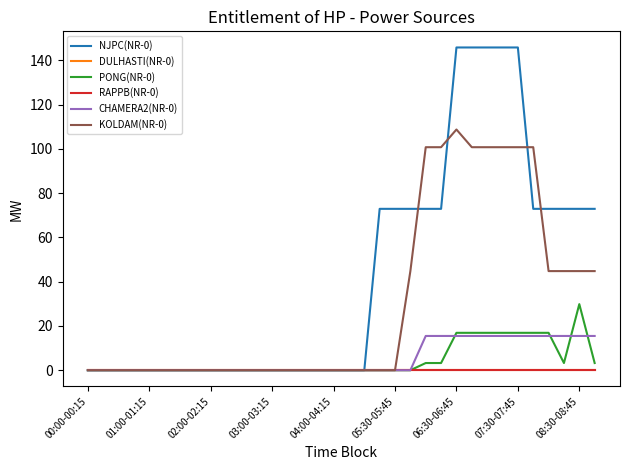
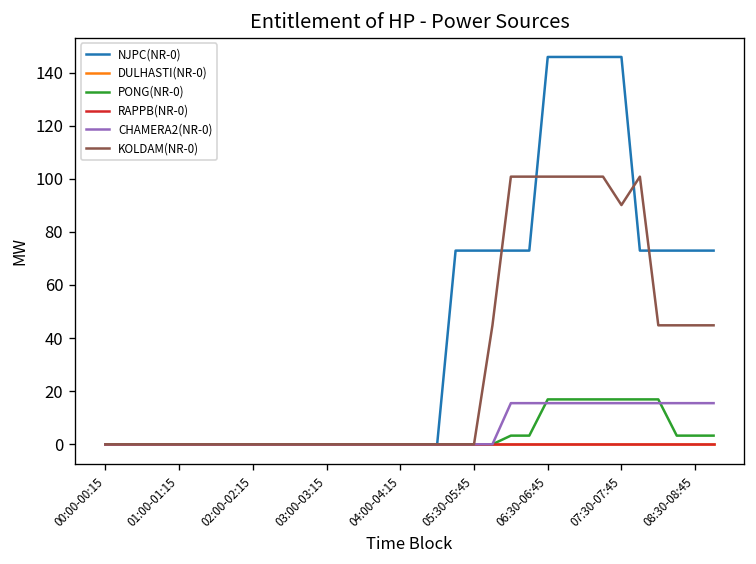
  {
    "NJPC(NR-0)": {
      "05:30-05:45": 73,
      "06:30-06:45": 146,
      "07:30-07:45": 146,
      "08:30-08:45": 73
    },
    "RAPPB(NR-0)": {
      "06:30-06:45": 0,
      "07:30-07:45": 0,
      "08:30-08:45": 0
    },
    "PONG(NR-0)": {
      "06:30-06:45": 17,
      "07:30-07:45": 17,
-     "08:30-08:45": 30
+     "08:30-08:45": 3
    },
    "CHAMERA2(NR-0)": {
      "06:30-06:45": 15,
      "07:30-07:45": 15,
      "08:30-08:45": 15
    },
    "KOLDAM(NR-0)": {
-     "06:30-06:45": 109,
-     "07:30-07:45": 101,
+     "06:30-06:45": 101,
+     "07:30-07:45": 90,
      "08:30-08:45": 45
    }
  }
